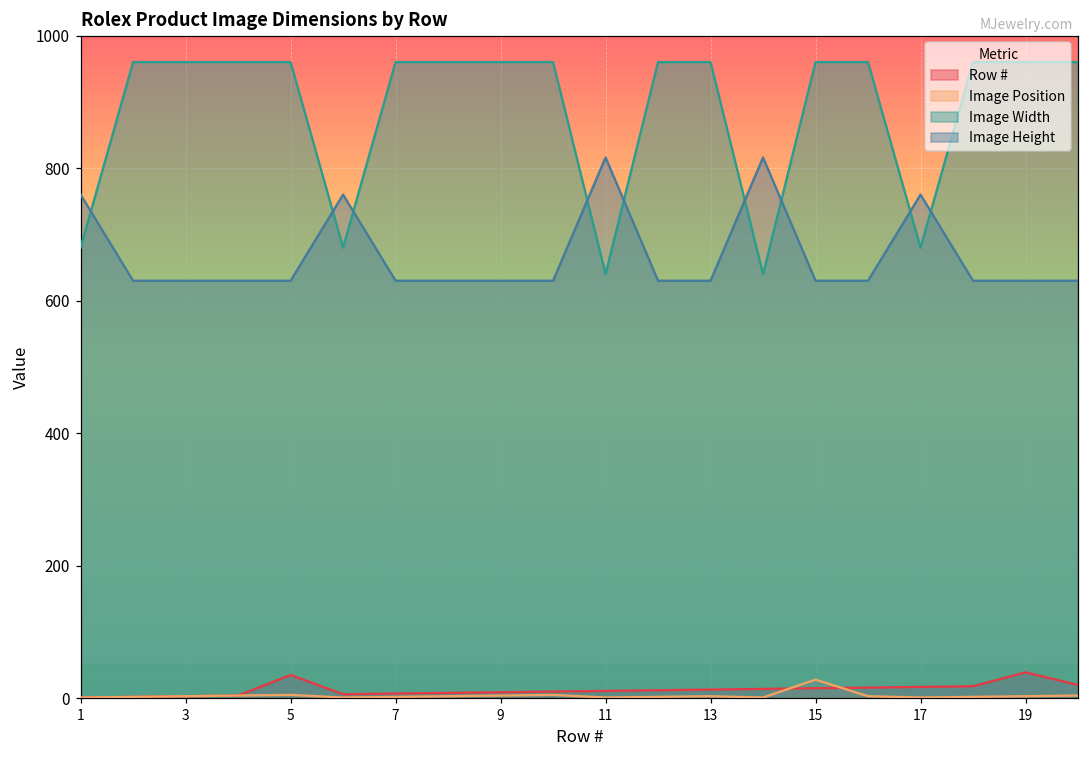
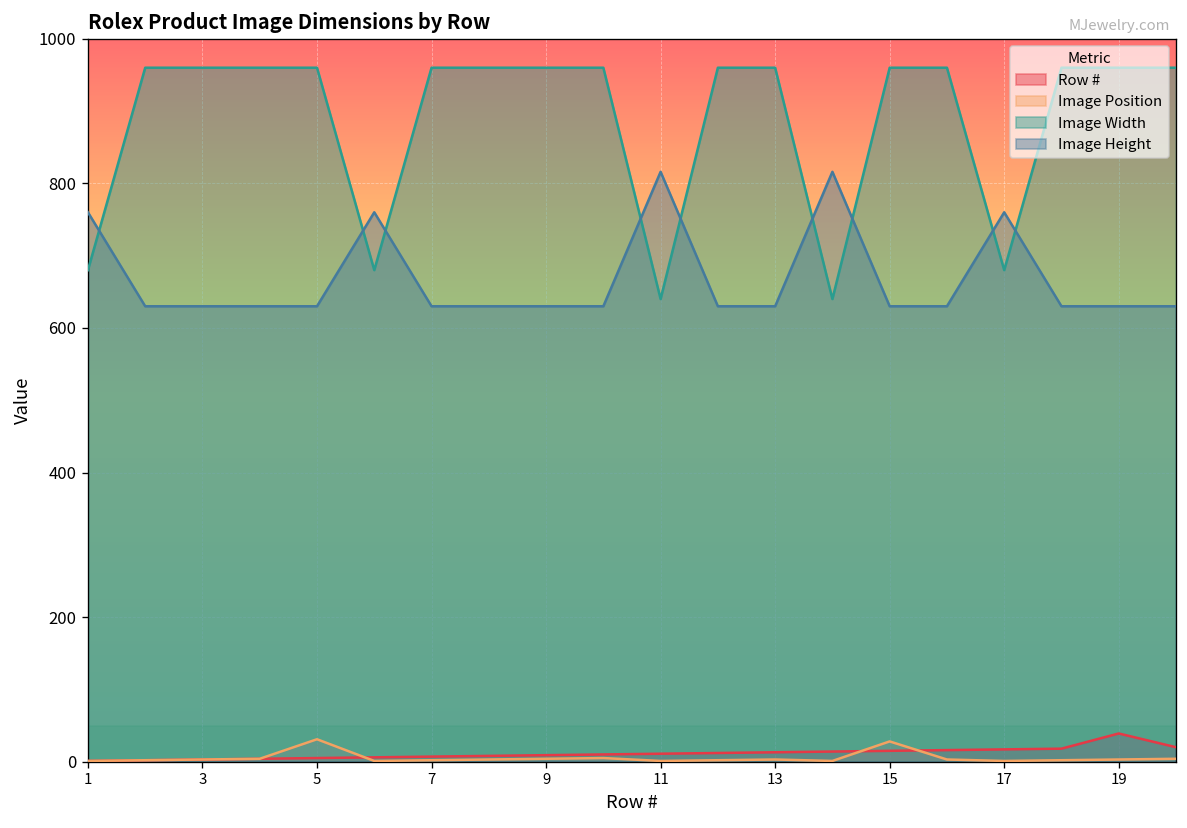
  {
    "Row #": {
-     "5": 40,
+     "5": 10,
      "7": 10,
      "9": 10,
      "11": 10,
      "13": 10,
      "15": 20,
      "17": 20,
      "19": 40
    },
    "Image Position": {
-     "5": 10,
+     "5": 30,
      "7": 0,
      "9": 0,
      "11": 0,
      "13": 0,
      "15": 30,
      "17": 0,
      "19": 0
    }
  }
